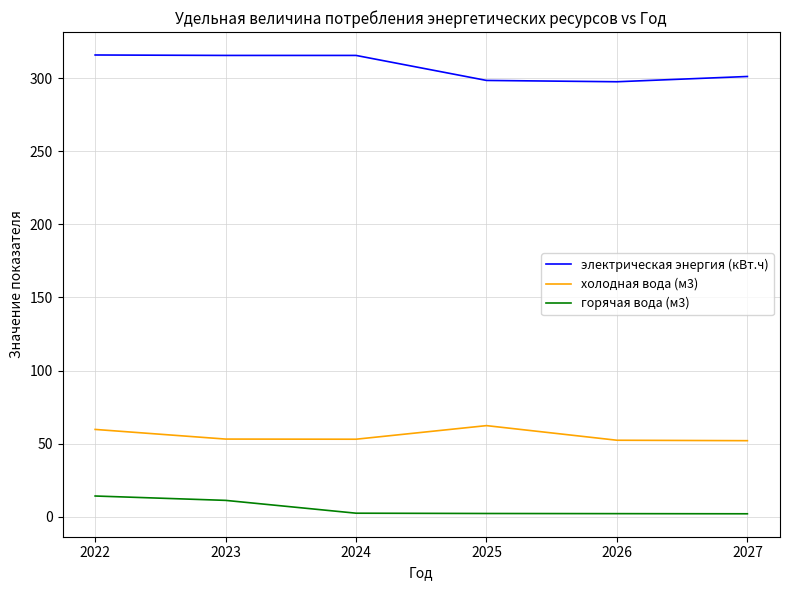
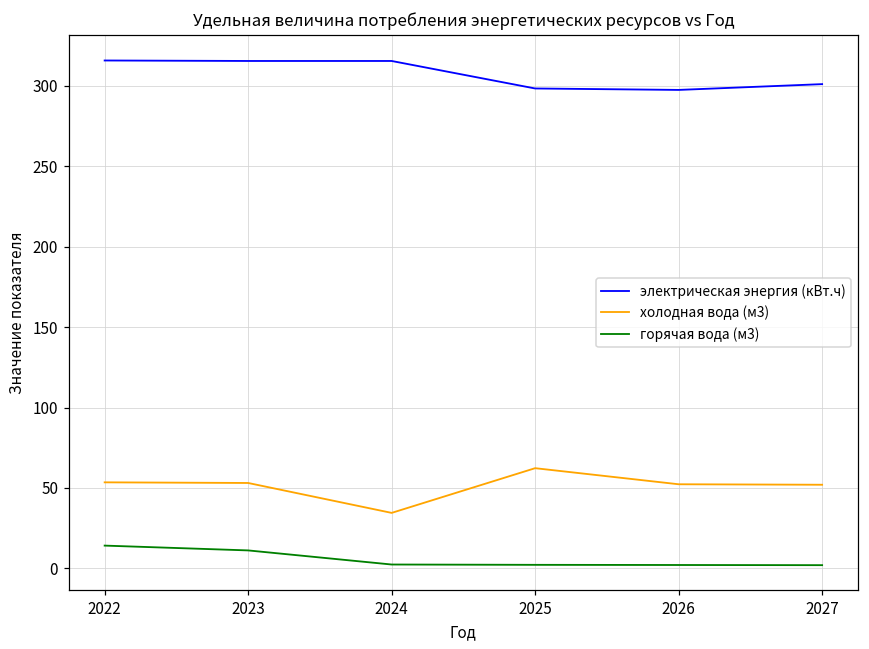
  {
    "электрическая энергия (кВт.ч)": {
      "2022": 316,
      "2023": 316,
      "2024": 316,
      "2025": 298,
      "2026": 298,
      "2027": 301
    },
    "холодная вода (м3)": {
-     "2022": 60,
+     "2022": 54,
      "2023": 53,
-     "2024": 53,
+     "2024": 35,
      "2025": 62,
      "2026": 52,
      "2027": 52
    },
    "горячая вода (м3)": {
      "2022": 14,
      "2023": 11,
      "2024": 2,
      "2025": 2,
      "2026": 2,
      "2027": 2
    }
  }
